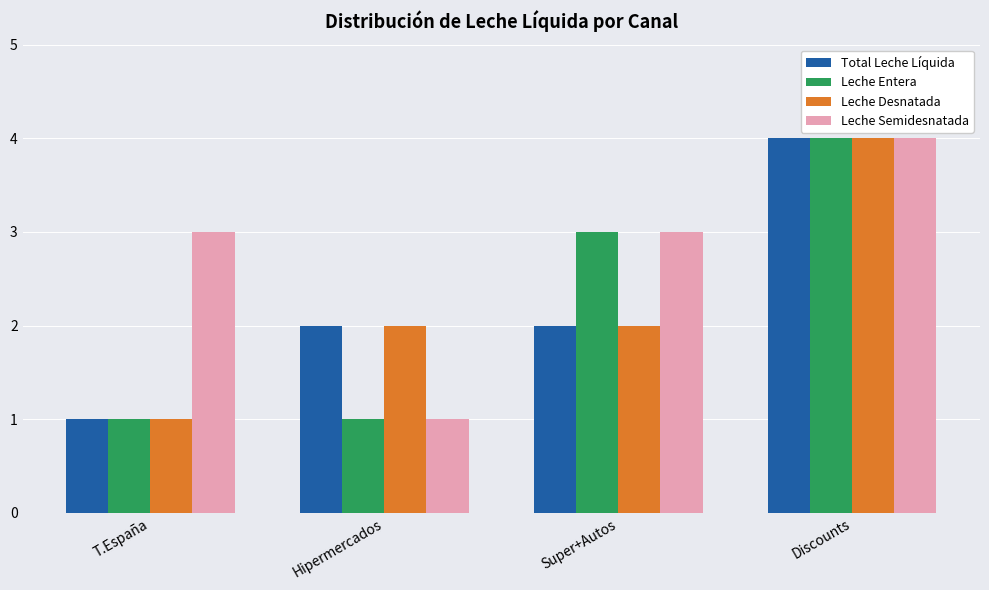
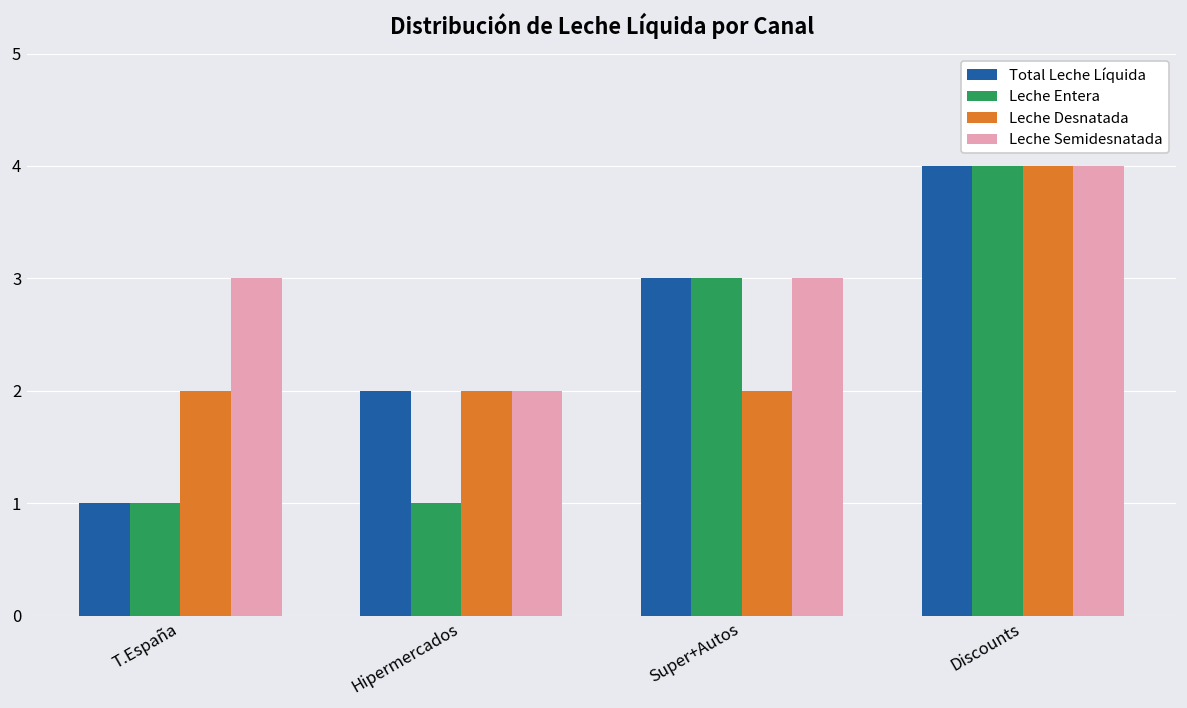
  {
    "Total Leche Líquida": {
      "T.España": 1,
      "Hipermercados": 2,
-     "Super+Autos": 2,
+     "Super+Autos": 3,
      "Discounts": 4
    },
    "Leche Entera": {
      "T.España": 1,
      "Hipermercados": 1,
      "Super+Autos": 3,
      "Discounts": 4
    },
    "Leche Desnatada": {
-     "T.España": 1,
+     "T.España": 2,
      "Hipermercados": 2,
      "Super+Autos": 2,
      "Discounts": 4
    },
    "Leche Semidesnatada": {
      "T.España": 3,
-     "Hipermercados": 1,
+     "Hipermercados": 2,
      "Super+Autos": 3,
      "Discounts": 4
    }
  }
